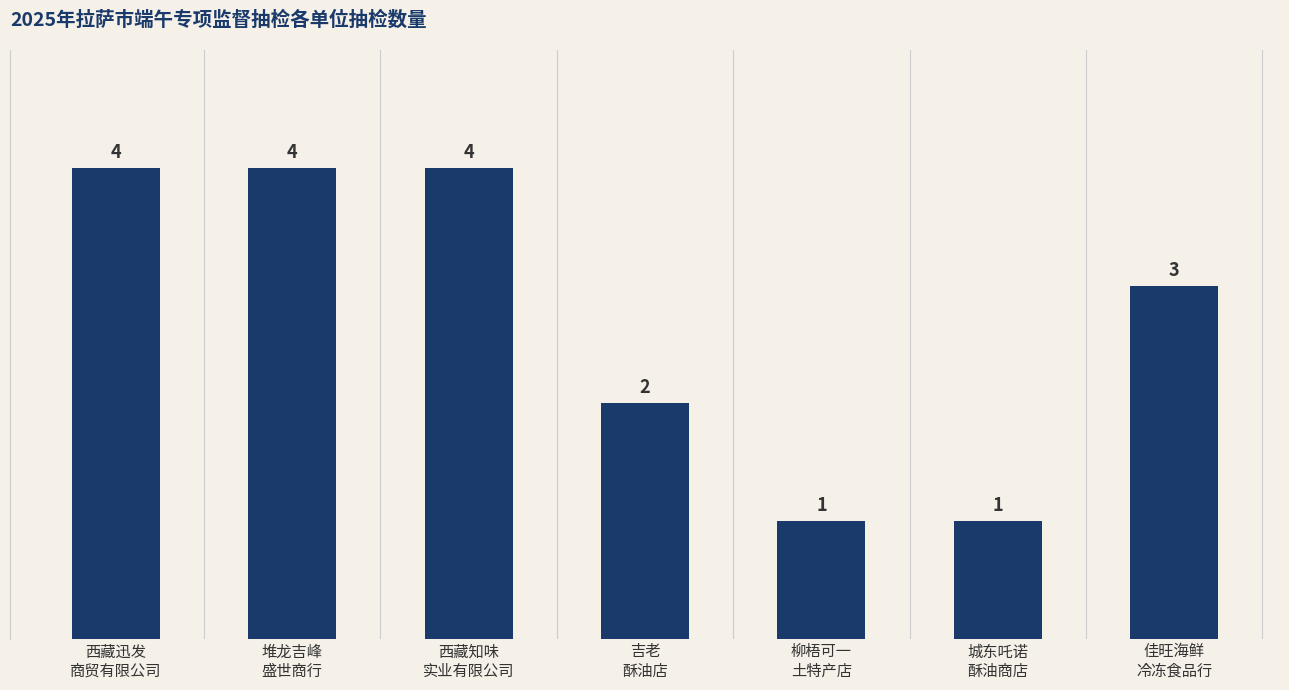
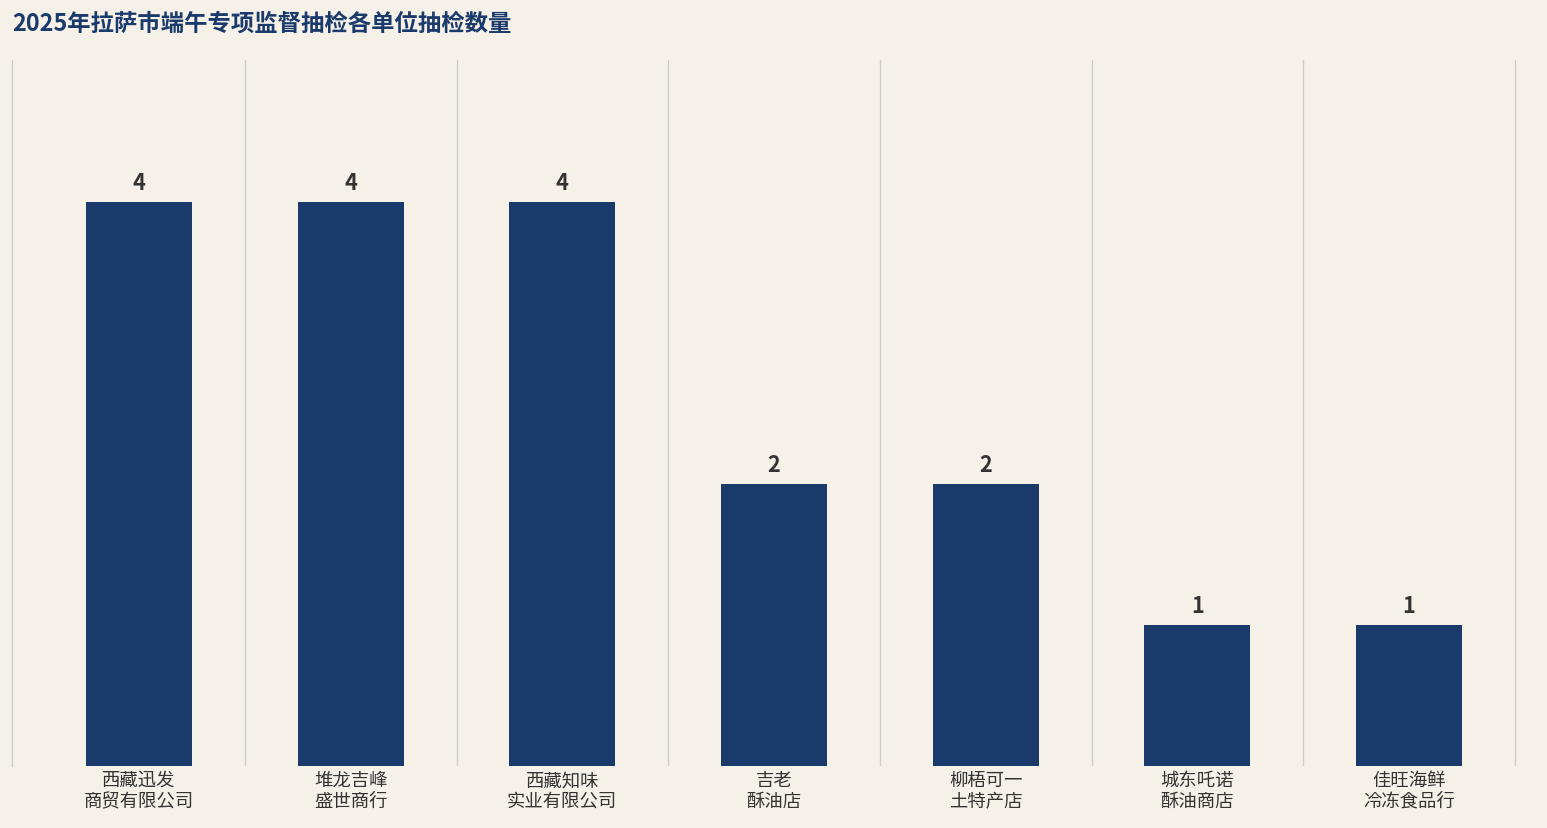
  {
    "西藏迅发 商贸有限公司": 4,
    "堆龙吉峰 盛世商行": 4,
    "西藏知味 实业有限公司": 4,
    "吉老 酥油店": 2,
-   "柳梧可一 土特产店": 1,
+   "柳梧可一 土特产店": 2,
    "城东吒诺 酥油商店": 1,
-   "佳旺海鲜 冷冻食品行": 3
+   "佳旺海鲜 冷冻食品行": 1
  }
